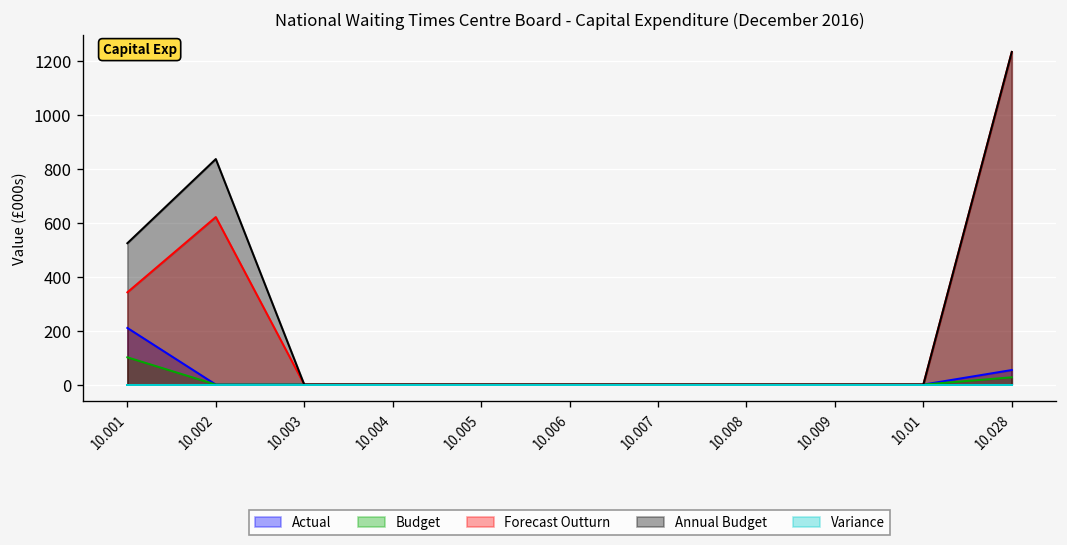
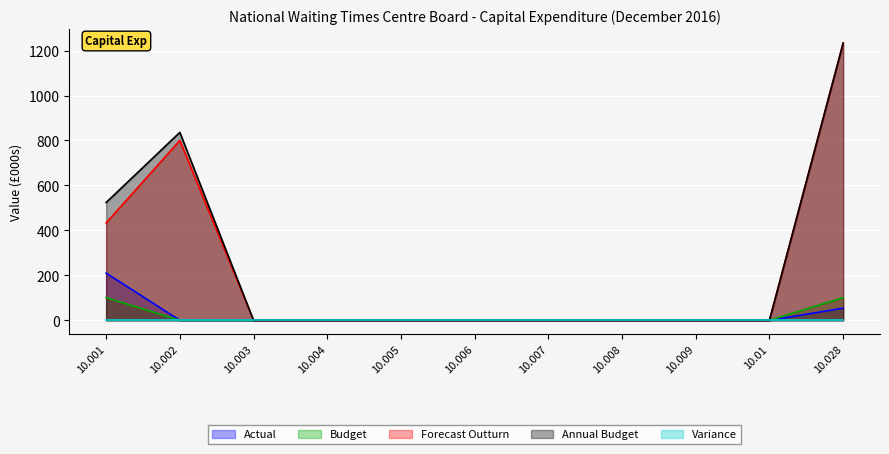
  {
    "Actual": {
      "10.001": 210,
      "10.028": 50
    },
    "Budget": {
      "10.001": 100,
-     "10.028": 30
+     "10.028": 100
    },
    "Forecast Outturn": {
-     "10.001": 340,
-     "10.002": 620
+     "10.001": 430,
+     "10.002": 800
    },
    "Annual Budget": {
      "10.001": 520,
      "10.002": 840
    },
    "Variance": {
      "10.001": 0,
      "10.028": 0
    }
  }
